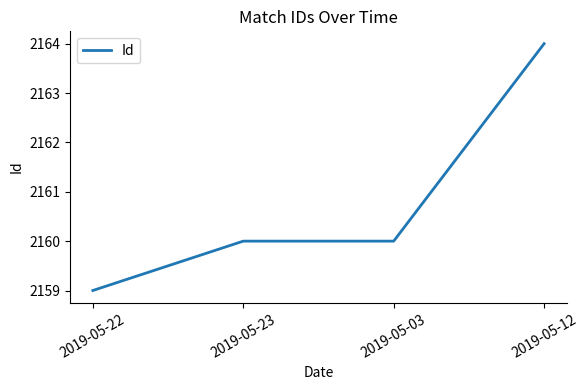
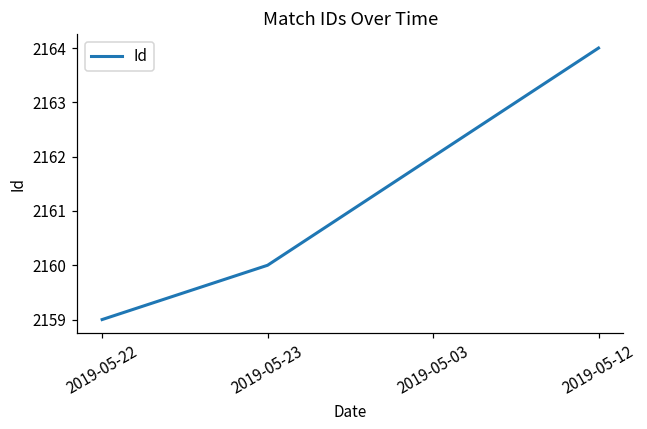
  {
    "2019-05-22": 2159,
    "2019-05-23": 2160,
-   "2019-05-03": 2160,
+   "2019-05-03": 2162,
    "2019-05-12": 2164
  }
